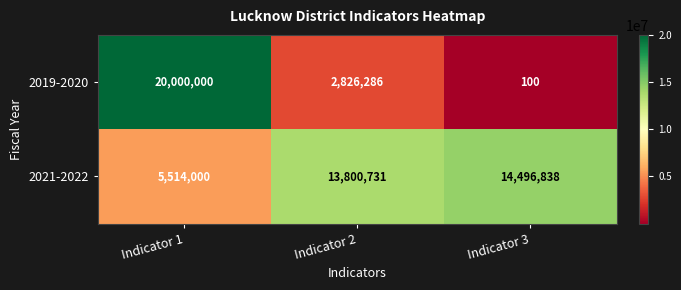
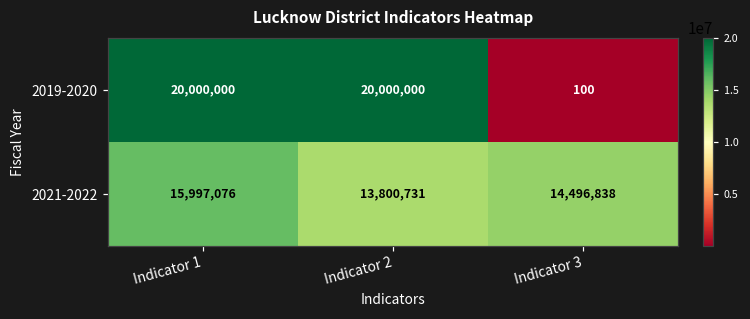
  {
    "2019-2020": {
      "Indicator 1": "20,000,000",
-     "Indicator 2": "2,826,286",
+     "Indicator 2": "20,000,000",
      "Indicator 3": "100"
    },
    "2021-2022": {
-     "Indicator 1": "5,514,000",
+     "Indicator 1": "15,997,076",
      "Indicator 2": "13,800,731",
      "Indicator 3": "14,496,838"
    }
  }
